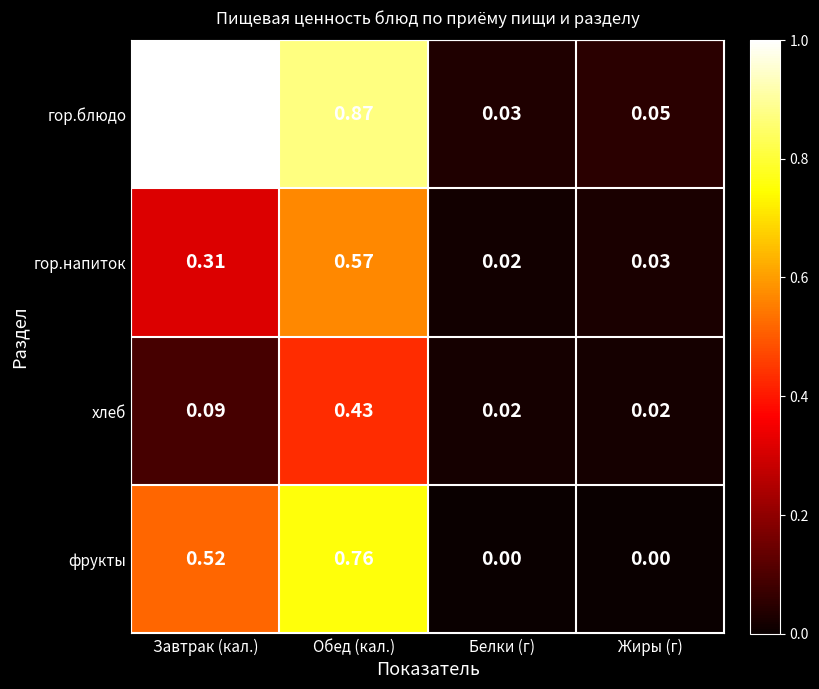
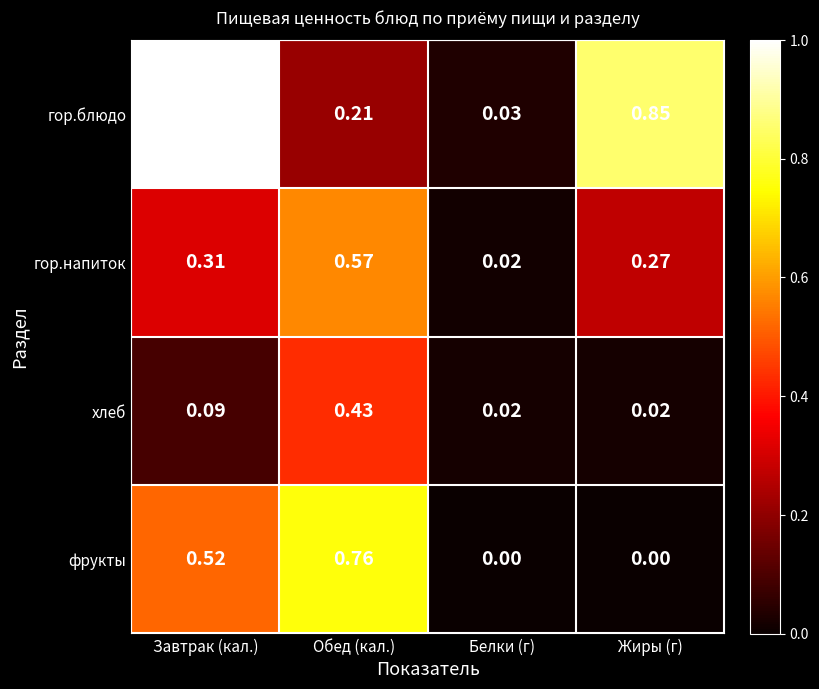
  {
    "гор.блюдо": {
-     "Обед (кал.)": 0.87,
+     "Обед (кал.)": 0.21,
      "Белки (г)": 0.03,
-     "Жиры (г)": 0.05
+     "Жиры (г)": 0.85
    },
    "гор.напиток": {
      "Завтрак (кал.)": 0.31,
      "Обед (кал.)": 0.57,
      "Белки (г)": 0.02,
-     "Жиры (г)": 0.03
+     "Жиры (г)": 0.27
    },
    "хлеб": {
      "Завтрак (кал.)": 0.09,
      "Обед (кал.)": 0.43,
      "Белки (г)": 0.02,
      "Жиры (г)": 0.02
    },
    "фрукты": {
      "Завтрак (кал.)": 0.52,
      "Обед (кал.)": 0.76,
      "Белки (г)": 0.00,
      "Жиры (г)": 0.00
    }
  }
